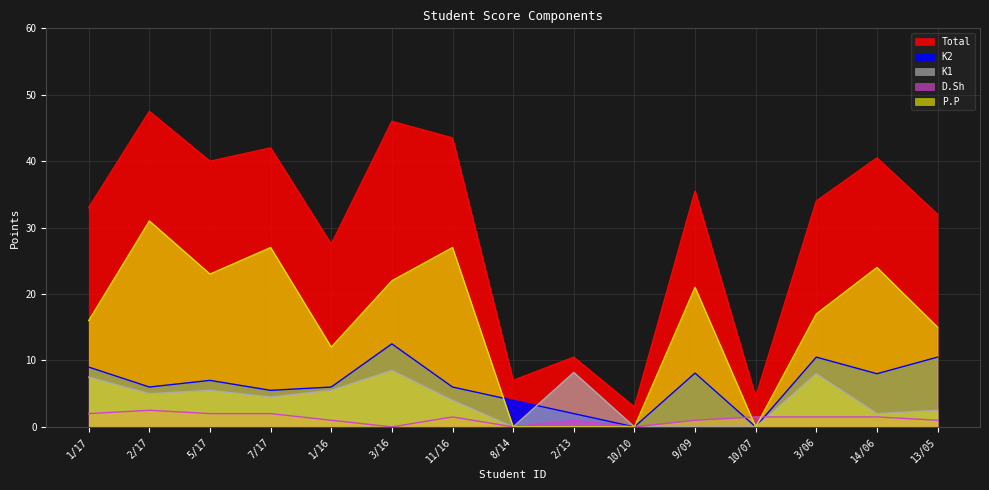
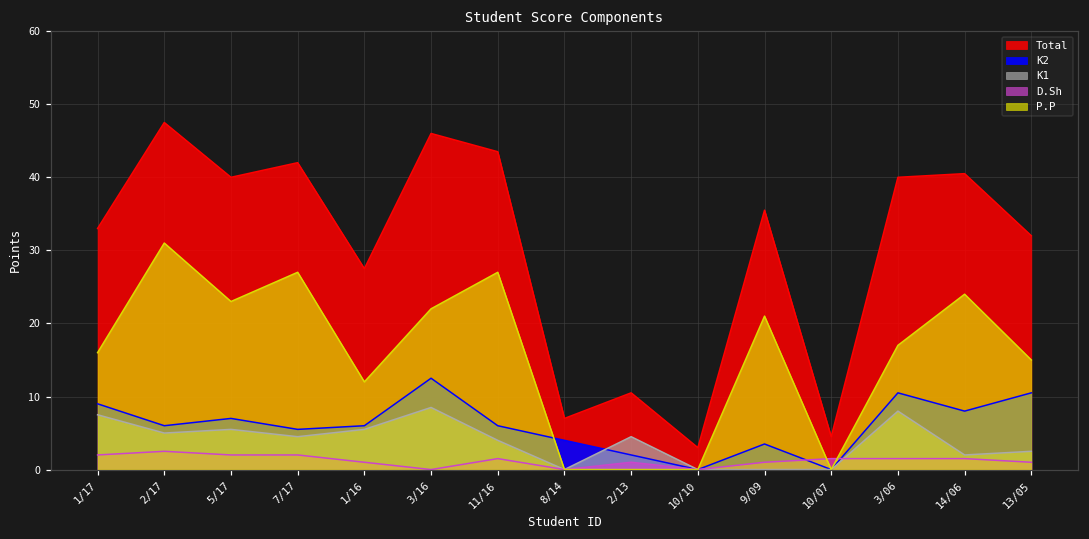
  {
    "Total": {
      "1/17": 33,
      "2/17": 48,
      "5/17": 40,
      "7/17": 42,
      "1/16": 28,
      "3/16": 46,
      "11/16": 44,
      "8/14": 7,
      "2/13": 11,
      "10/10": 3,
      "9/09": 36,
      "10/07": 5,
-     "3/06": 34,
+     "3/06": 40,
      "14/06": 41,
      "13/05": 32
    },
    "K2": {
      "1/17": 9,
      "2/17": 6,
      "5/17": 7,
      "7/17": 6,
      "1/16": 6,
      "3/16": 13,
      "11/16": 6,
      "8/14": 4,
      "2/13": 2,
-     "9/09": 8,
+     "9/09": 4,
      "3/06": 11,
      "14/06": 8,
      "13/05": 11
    },
    "K1": {
      "1/17": 8,
      "2/17": 5,
      "5/17": 6,
      "7/17": 5,
      "1/16": 6,
      "3/16": 9,
      "11/16": 4,
-     "2/13": 8,
+     "2/13": 5,
      "9/09": 0,
      "3/06": 8,
      "14/06": 2,
      "13/05": 3
    },
    "D.Sh": {
      "1/17": 2,
      "2/17": 3,
      "5/17": 2,
      "7/17": 2,
      "1/16": 1,
      "3/16": 0,
      "11/16": 2,
      "2/13": 1,
      "9/09": 1,
      "10/07": 2,
      "3/06": 2,
      "14/06": 2,
      "13/05": 1
    },
    "P.P": {
      "1/17": 16,
      "2/17": 31,
      "5/17": 23,
      "7/17": 27,
      "1/16": 12,
      "3/16": 22,
      "11/16": 27,
      "2/13": 0,
      "9/09": 21,
      "3/06": 17,
      "14/06": 24,
      "13/05": 15
    }
  }
